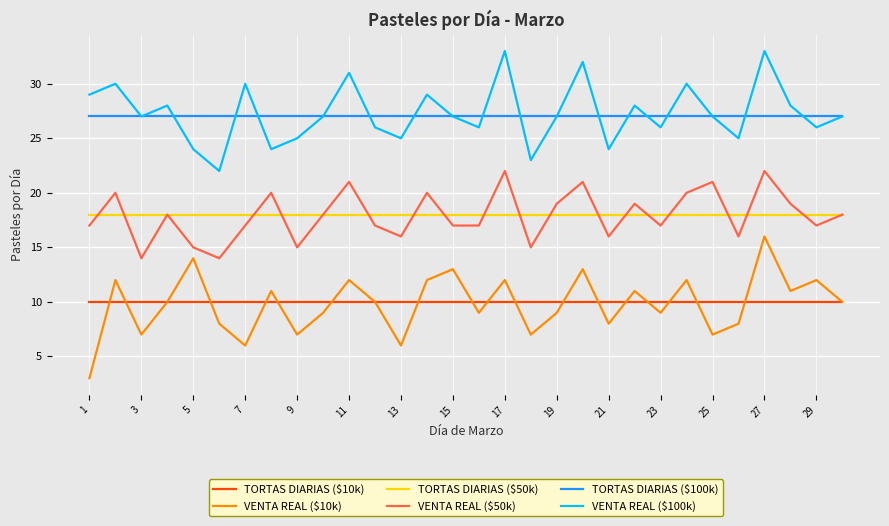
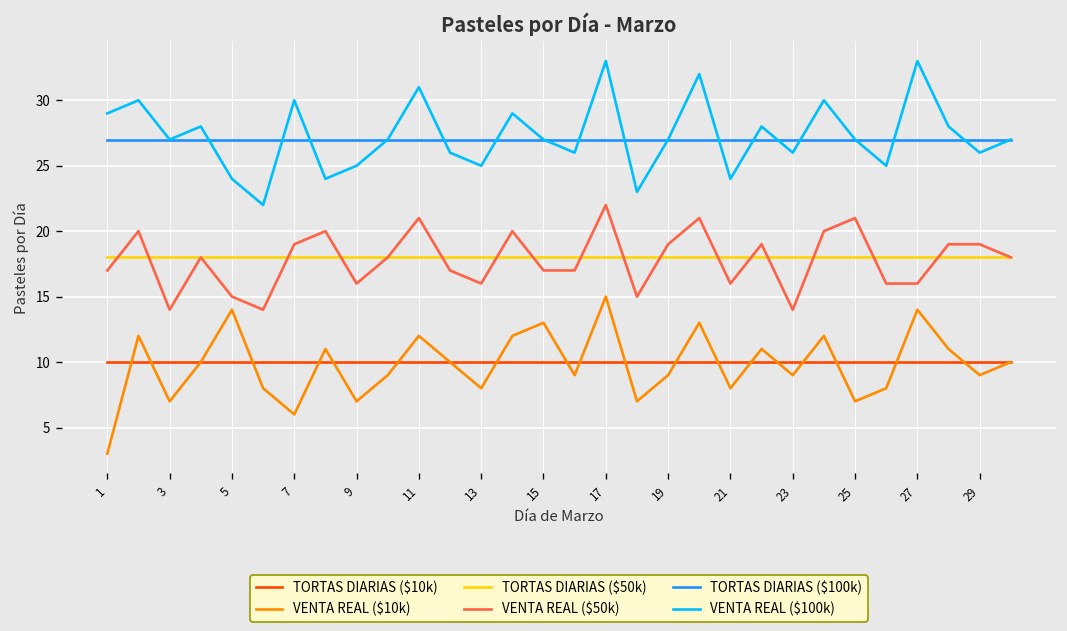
  {
    "TORTAS DIARIAS ($10k)": {
      "1": 10,
      "3": 10,
      "5": 10,
      "7": 10,
      "9": 10,
      "11": 10,
      "13": 10,
      "15": 10,
      "17": 10,
      "19": 10,
      "21": 10,
      "23": 10,
      "25": 10,
      "27": 10,
      "29": 10
    },
    "VENTA REAL ($10k)": {
      "1": 3,
      "3": 7,
      "5": 14,
      "7": 6,
      "9": 7,
      "11": 12,
-     "13": 6,
+     "13": 8,
      "15": 13,
-     "17": 12,
+     "17": 15,
      "19": 9,
      "21": 8,
      "23": 9,
      "25": 7,
-     "27": 16,
-     "29": 12
+     "27": 14,
+     "29": 9
    },
    "TORTAS DIARIAS ($50k)": {
      "1": 18,
      "3": 18,
      "5": 18,
      "7": 18,
      "9": 18,
      "11": 18,
      "13": 18,
      "15": 18,
      "17": 18,
      "19": 18,
      "21": 18,
      "23": 18,
      "25": 18,
      "27": 18,
      "29": 18
    },
    "VENTA REAL ($50k)": {
      "1": 17,
      "3": 14,
      "5": 15,
-     "7": 17,
-     "9": 15,
+     "7": 19,
+     "9": 16,
      "11": 21,
      "13": 16,
      "15": 17,
      "17": 22,
      "19": 19,
      "21": 16,
-     "23": 17,
+     "23": 14,
      "25": 21,
-     "27": 22,
-     "29": 17
+     "27": 16,
+     "29": 19
    }
  }
